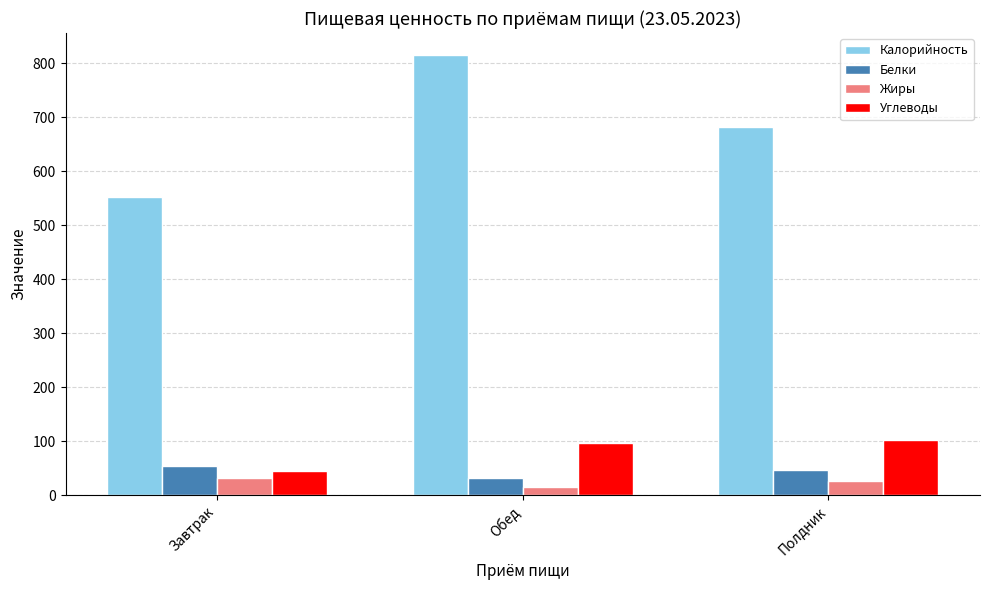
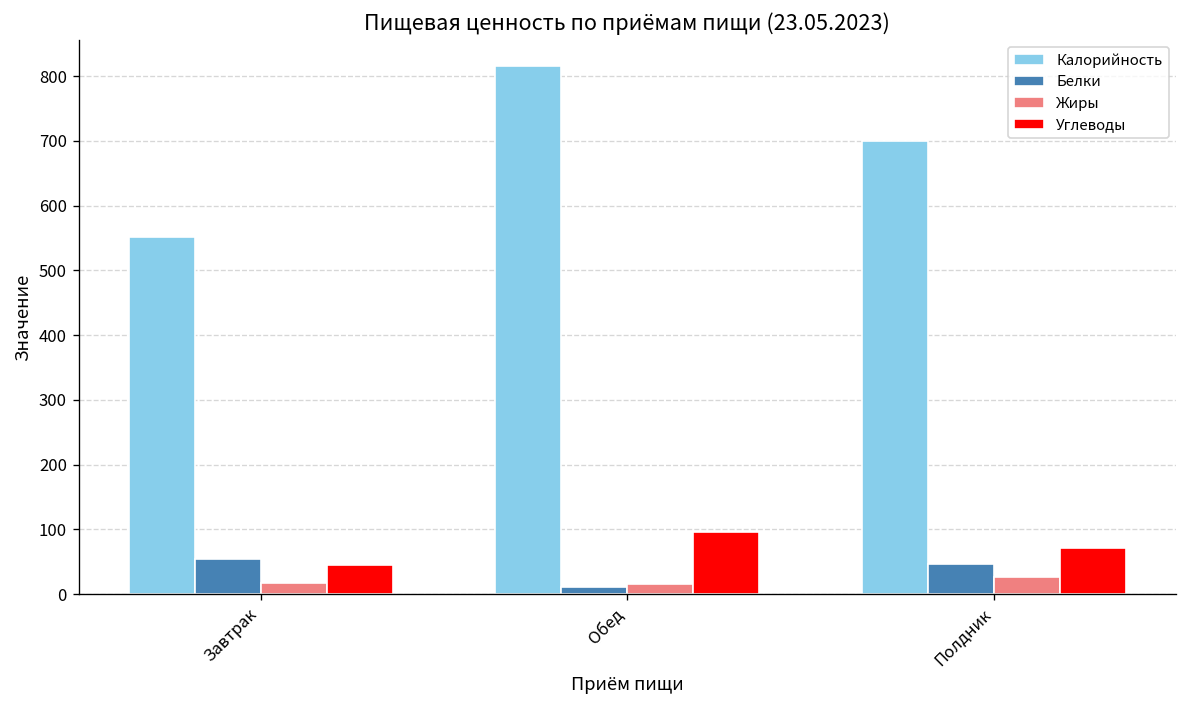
  {
    "Калорийность": {
      "Завтрак": 550,
      "Обед": 820,
-     "Полдник": 680
+     "Полдник": 700
    },
    "Белки": {
      "Завтрак": 50,
-     "Обед": 30,
+     "Обед": 10,
      "Полдник": 50
    },
    "Жиры": {
-     "Завтрак": 30,
+     "Завтрак": 20,
      "Обед": 20,
      "Полдник": 30
    },
    "Углеводы": {
      "Завтрак": 50,
      "Обед": 100,
-     "Полдник": 100
+     "Полдник": 70
    }
  }
